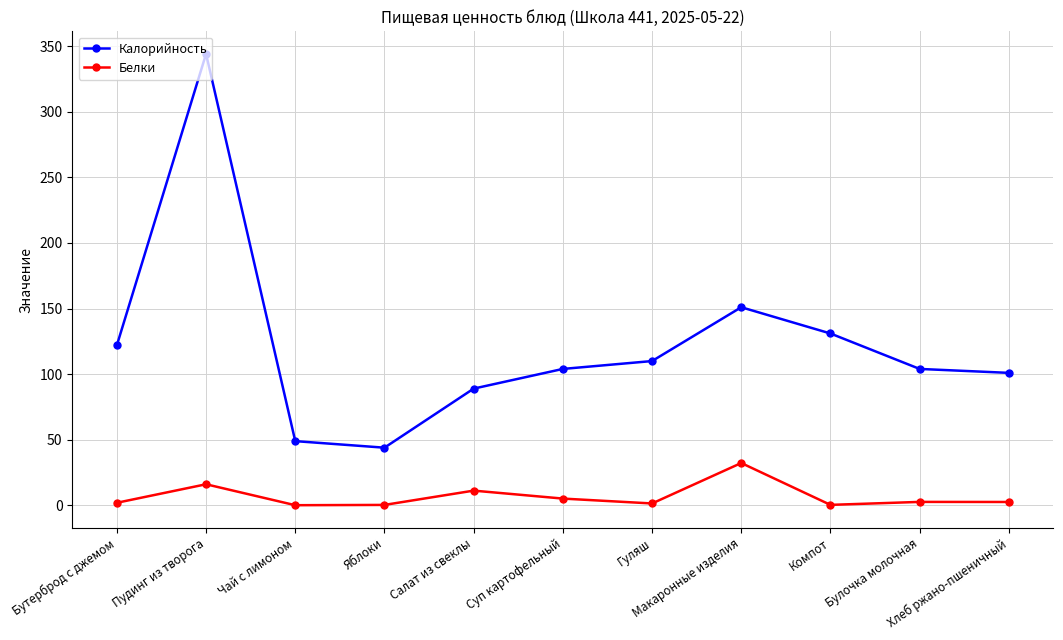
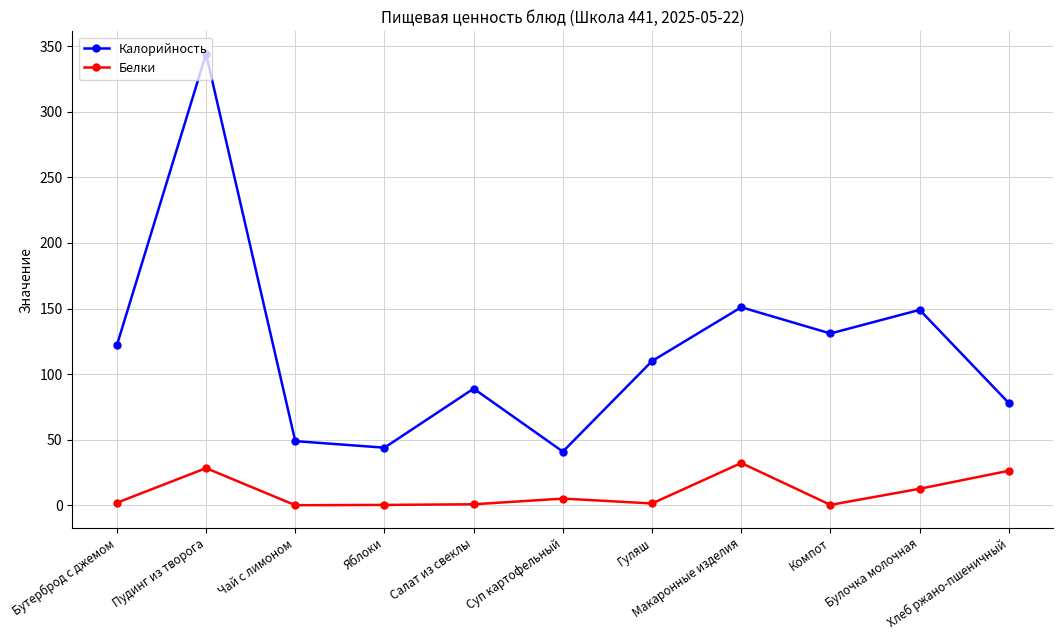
  {
    "Калорийность": {
      "Бутерброд с джемом": 122,
      "Чай с лимоном": 49,
      "Яблоки": 44,
      "Салат из свеклы": 89,
-     "Суп картофельный": 104,
+     "Суп картофельный": 41,
      "Гуляш": 110,
      "Макаронные изделия": 151,
      "Компот": 131,
-     "Булочка молочная": 104,
-     "Хлеб ржано-пшеничный": 101
+     "Булочка молочная": 149,
+     "Хлеб ржано-пшеничный": 78
    },
    "Белки": {
      "Бутерброд с джемом": 2,
-     "Пудинг из творога": 16,
+     "Пудинг из творога": 28,
      "Чай с лимоном": 0,
      "Яблоки": 0,
-     "Салат из свеклы": 11,
+     "Салат из свеклы": 1,
      "Суп картофельный": 5,
      "Гуляш": 2,
      "Макаронные изделия": 32,
      "Компот": 0,
-     "Булочка молочная": 3,
-     "Хлеб ржано-пшеничный": 3
+     "Булочка молочная": 13,
+     "Хлеб ржано-пшеничный": 26
    }
  }
